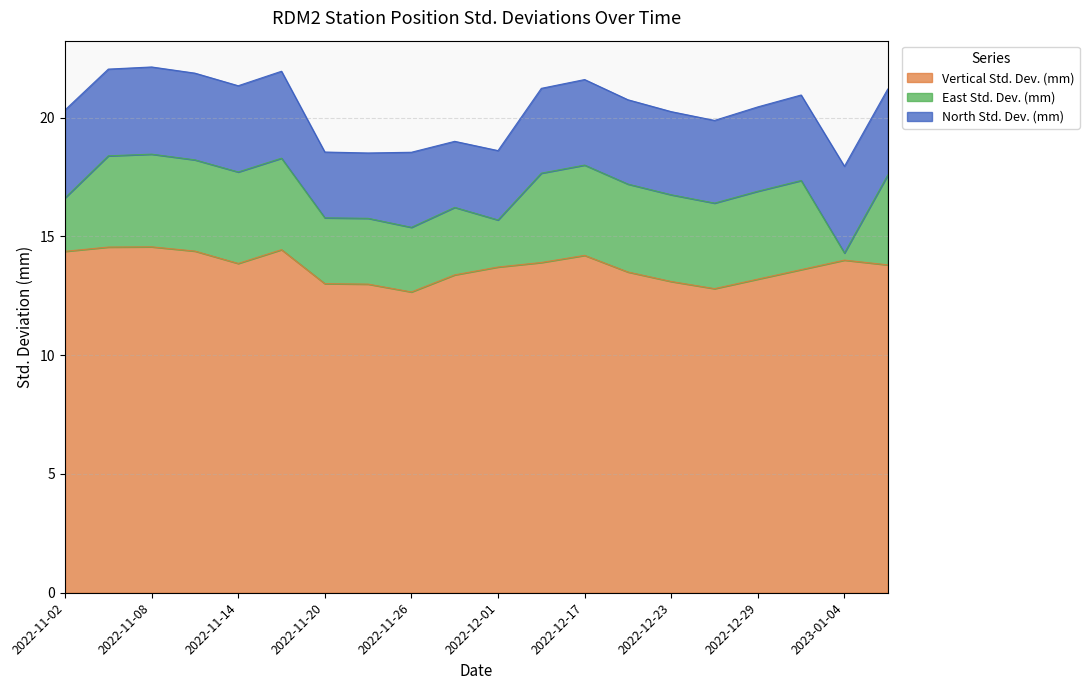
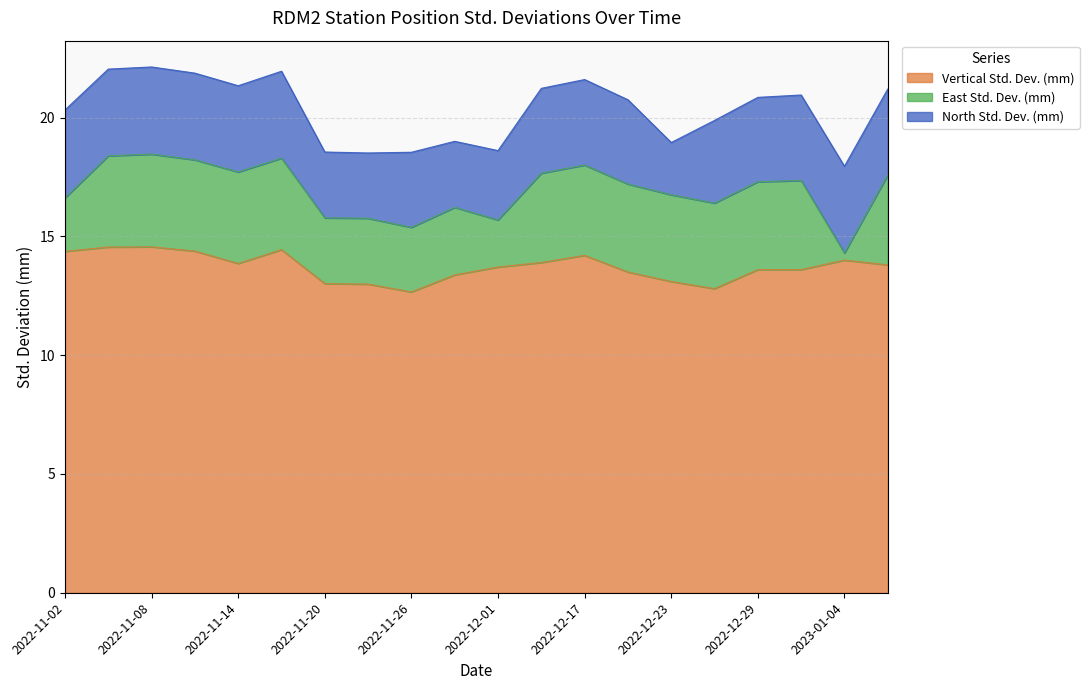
  {
    "Vertical Std. Dev. (mm)": {
      "2022-11-02": 14.4,
      "2022-11-08": 14.6,
      "2022-11-14": 13.9,
      "2022-11-20": 13.0,
      "2022-11-26": 12.7,
      "2022-12-01": 13.7,
      "2022-12-17": 14.2,
      "2022-12-23": 13.1,
-     "2022-12-29": 13.2,
+     "2022-12-29": 13.6,
      "2023-01-04": 14.0
    },
    "East Std. Dev. (mm)": {
      "2022-11-02": 2.2,
      "2022-11-08": 3.9,
      "2022-11-14": 3.9,
      "2022-11-20": 2.8,
      "2022-11-26": 2.7,
      "2022-12-01": 2.0,
      "2022-12-17": 3.8,
      "2022-12-23": 3.7,
      "2022-12-29": 3.7,
      "2023-01-04": 0.3
    },
    "North Std. Dev. (mm)": {
      "2022-11-02": 3.7,
      "2022-11-08": 3.7,
      "2022-11-14": 3.6,
      "2022-11-20": 2.8,
      "2022-11-26": 3.2,
      "2022-12-01": 2.9,
      "2022-12-17": 3.6,
-     "2022-12-23": 3.5,
+     "2022-12-23": 2.2,
      "2022-12-29": 3.6,
      "2023-01-04": 3.6
    }
  }
